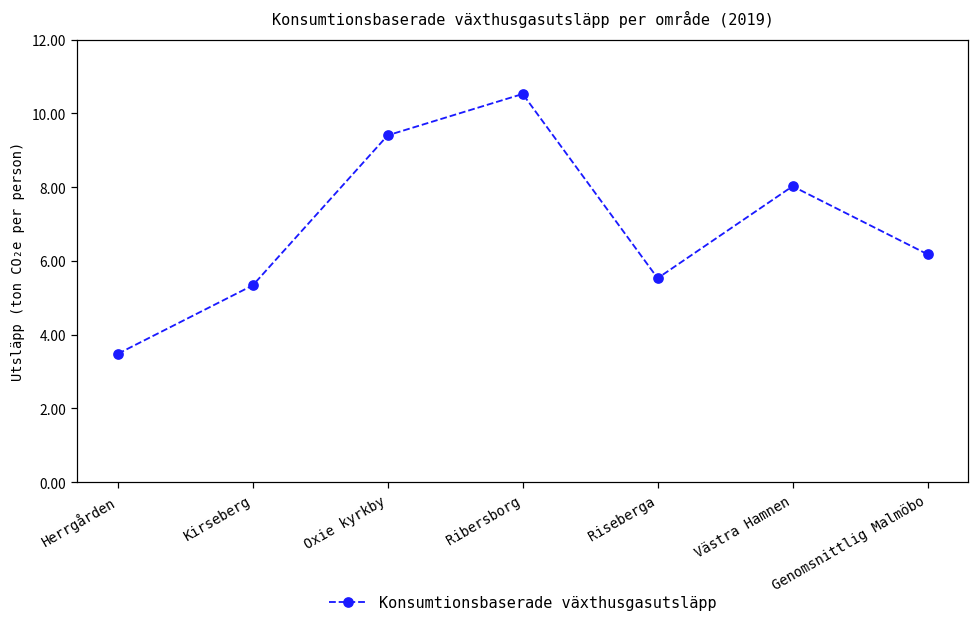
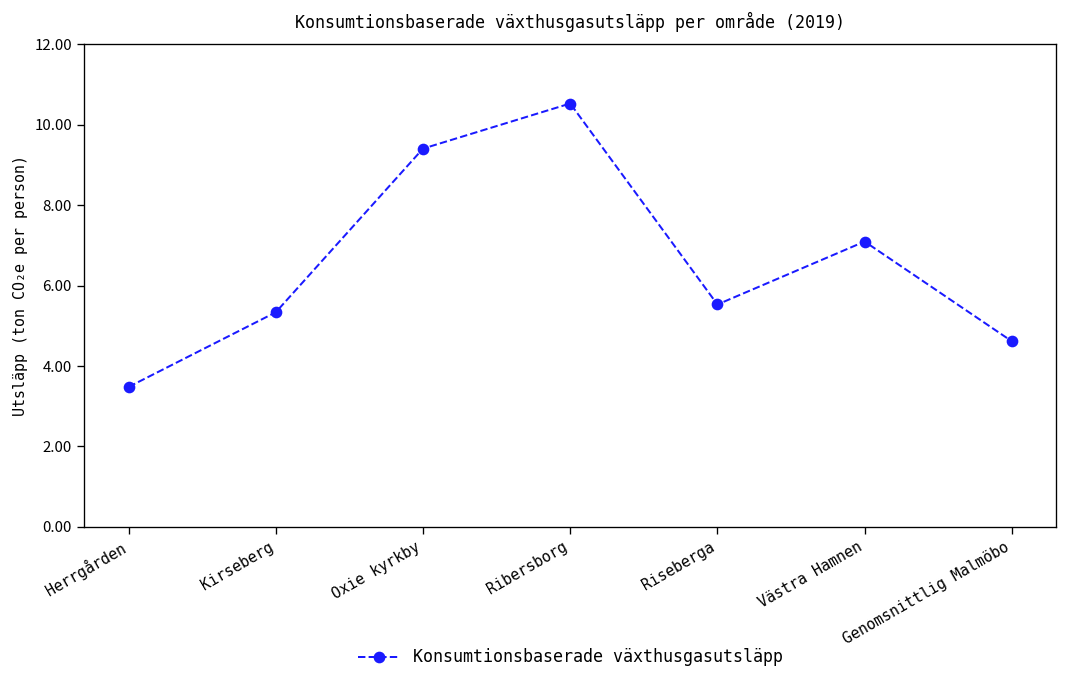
  {
    "Herrgården": 3.5,
    "Kirseberg": 5.3,
    "Oxie kyrkby": 9.4,
    "Ribersborg": 10.5,
    "Riseberga": 5.5,
-   "Västra Hamnen": 8.0,
-   "Genomsnittlig Malmöbo": 6.2
+   "Västra Hamnen": 7.1,
+   "Genomsnittlig Malmöbo": 4.6
  }
